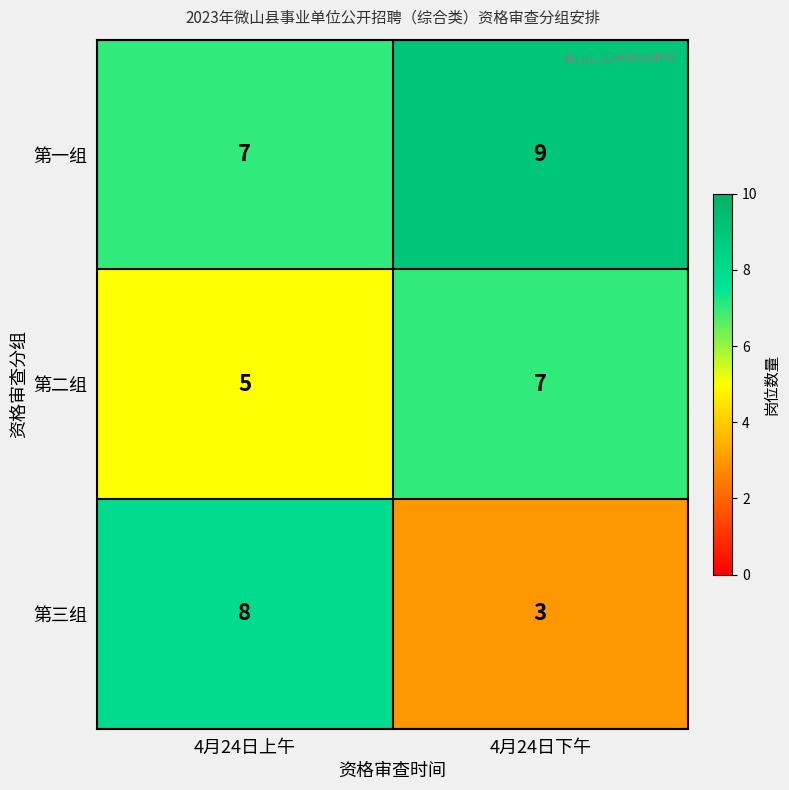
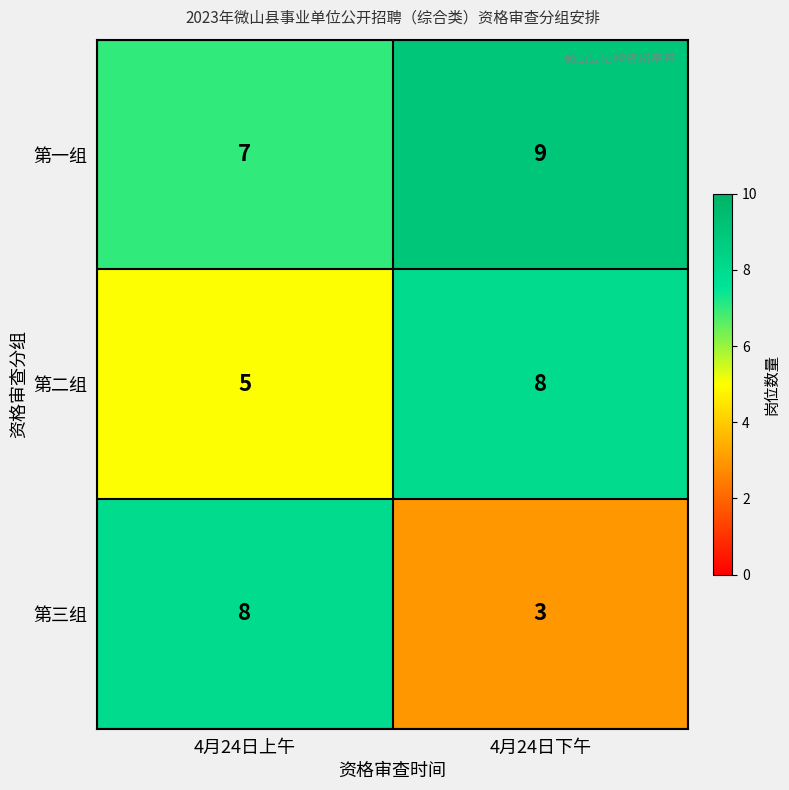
  {
    "第一组": {
      "4月24日上午": 7
    },
    "第二组": {
      "4月24日上午": 5,
-     "4月24日下午": 7
+     "4月24日下午": 8
    },
    "第三组": {
      "4月24日上午": 8,
      "4月24日下午": 3
    }
  }
